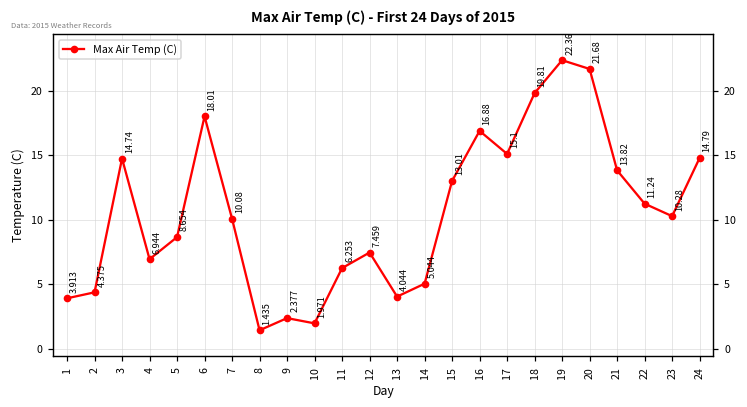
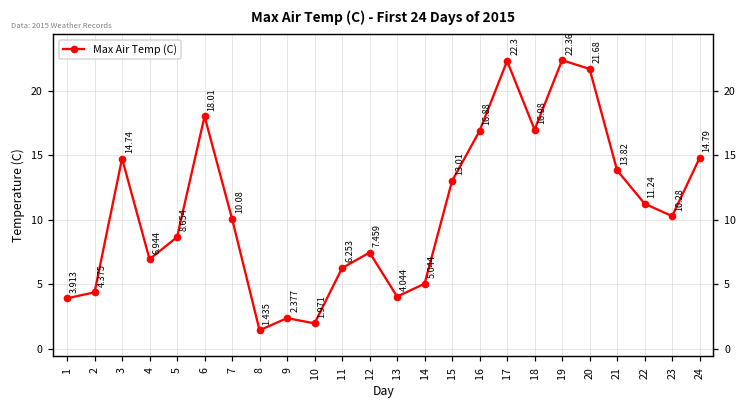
  {
    "1": 3.913,
    "2": 4.375,
    "3": 14.74,
    "4": 6.944,
    "5": 8.654,
    "6": 18.01,
    "7": 10.08,
    "8": 1.435,
    "9": 2.377,
    "10": 1.971,
    "11": 6.253,
    "12": 7.459,
    "13": 4.044,
    "14": 5.044,
    "15": 13.01,
    "16": 16.88,
-   "17": 15.1,
-   "18": 19.81,
+   "17": 22.3,
+   "18": 16.98,
    "19": 22.36,
    "20": 21.68,
    "21": 13.82,
    "22": 11.24,
    "23": 10.28,
    "24": 14.79
  }
